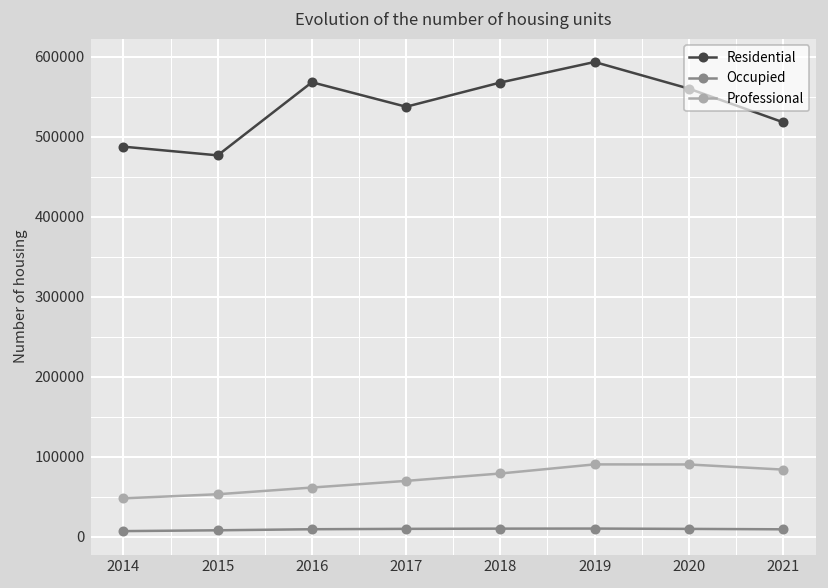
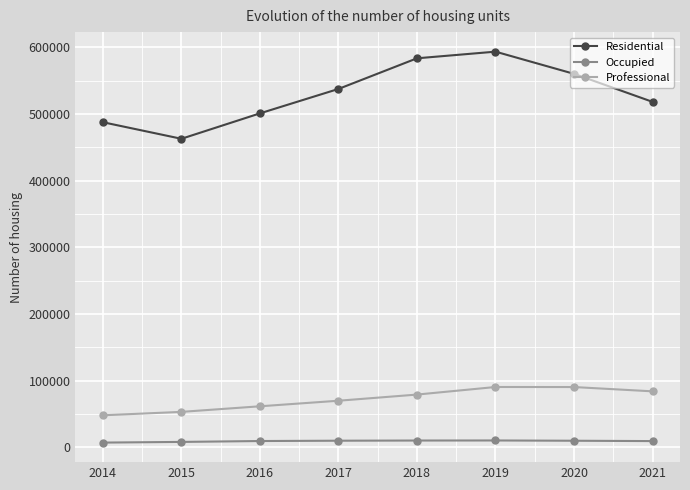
  {
    "Residential": {
      "2014": 490000,
-     "2015": 480000,
-     "2016": 570000,
+     "2015": 460000,
+     "2016": 500000,
      "2017": 540000,
-     "2018": 570000,
+     "2018": 580000,
      "2019": 590000,
      "2021": 520000
    }
  }
